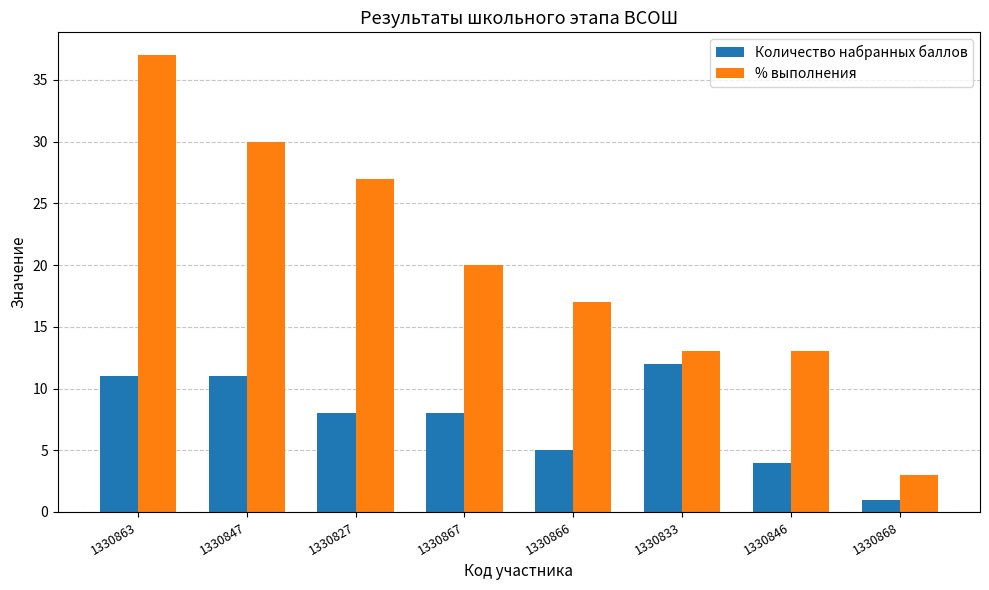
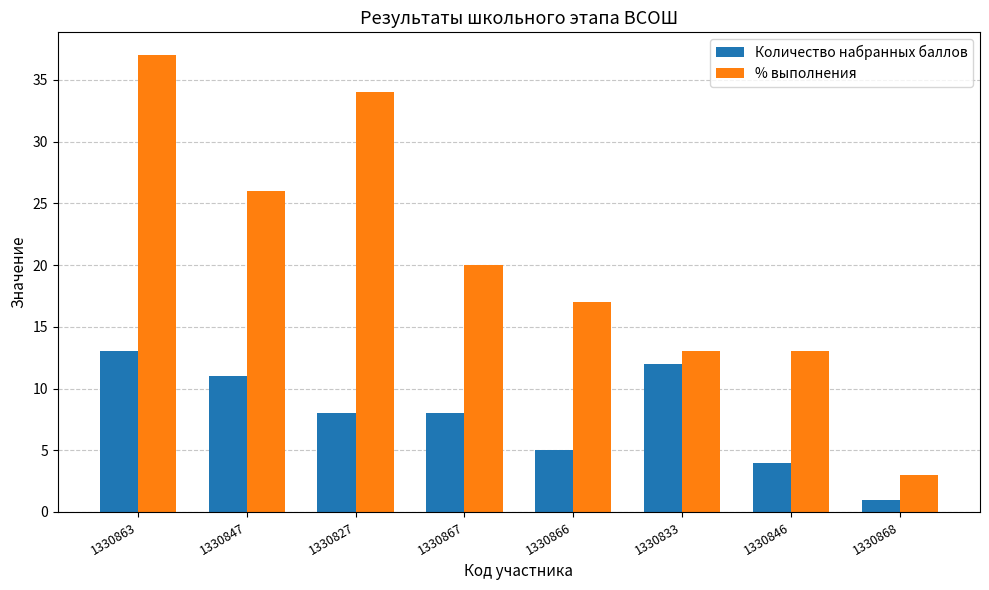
  {
    "Количество набранных баллов": {
-     "1330863": 11,
+     "1330863": 13,
      "1330847": 11,
      "1330827": 8,
      "1330867": 8,
      "1330866": 5,
      "1330833": 12,
      "1330846": 4,
      "1330868": 1
    },
    "% выполнения": {
      "1330863": 37,
-     "1330847": 30,
-     "1330827": 27,
+     "1330847": 26,
+     "1330827": 34,
      "1330867": 20,
      "1330866": 17,
      "1330833": 13,
      "1330846": 13,
      "1330868": 3
    }
  }
